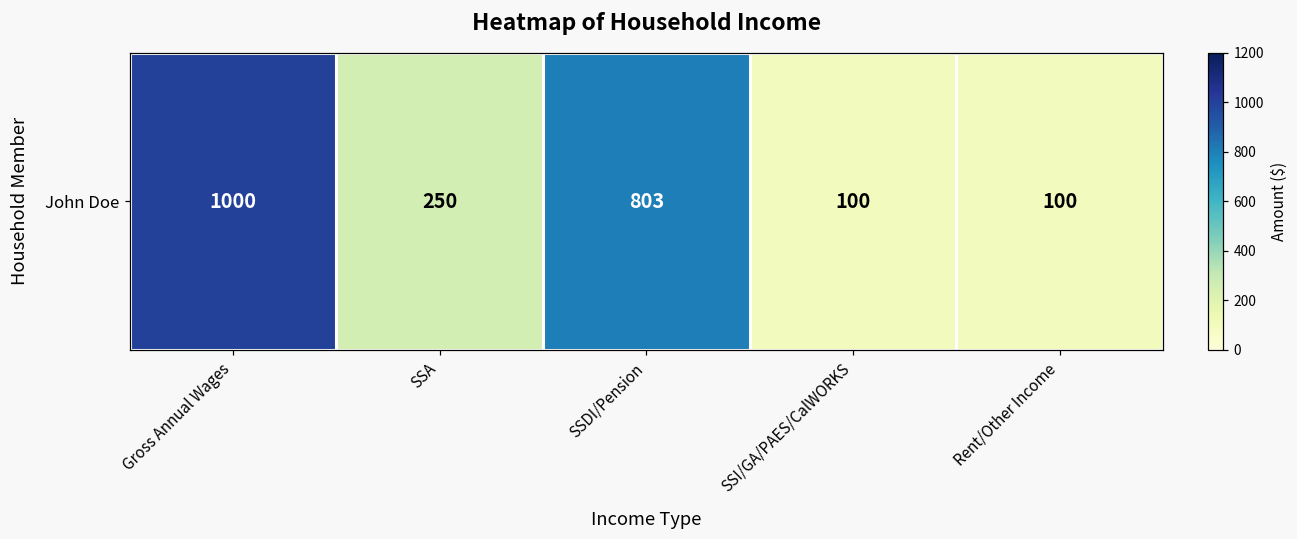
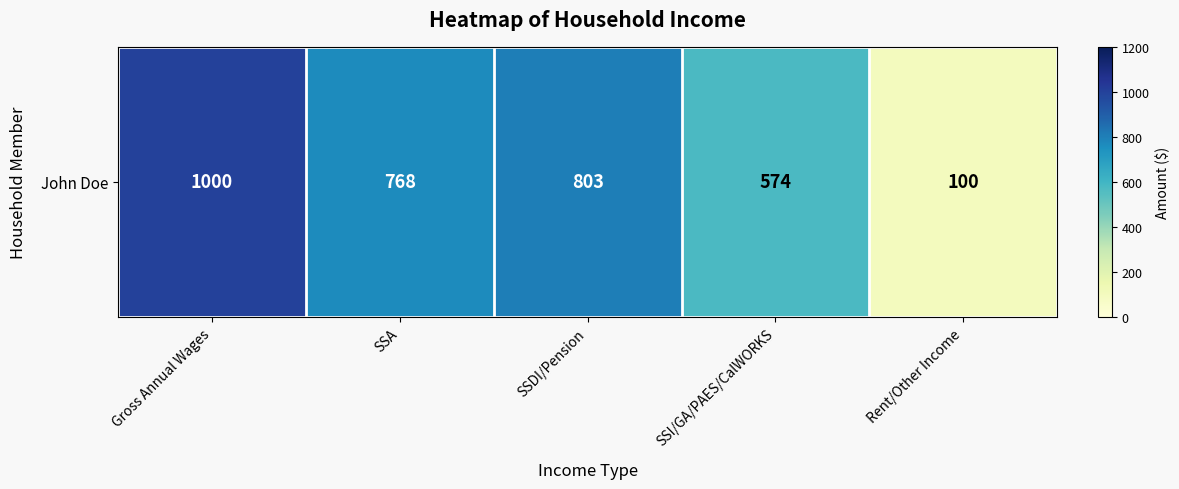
  {
    "John Doe": {
      "Gross Annual Wages": 1000,
-     "SSA": 250,
+     "SSA": 768,
      "SSDI/Pension": 803,
-     "SSI/GA/PAES/CalWORKS": 100,
+     "SSI/GA/PAES/CalWORKS": 574,
      "Rent/Other Income": 100
    }
  }
